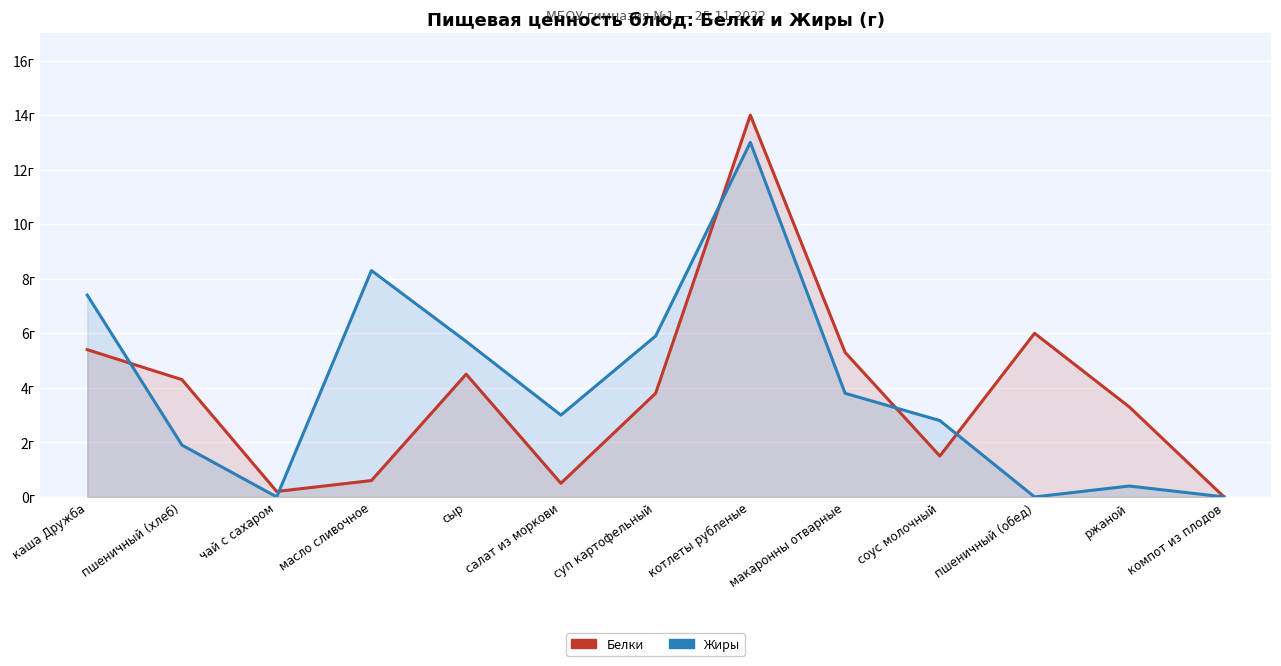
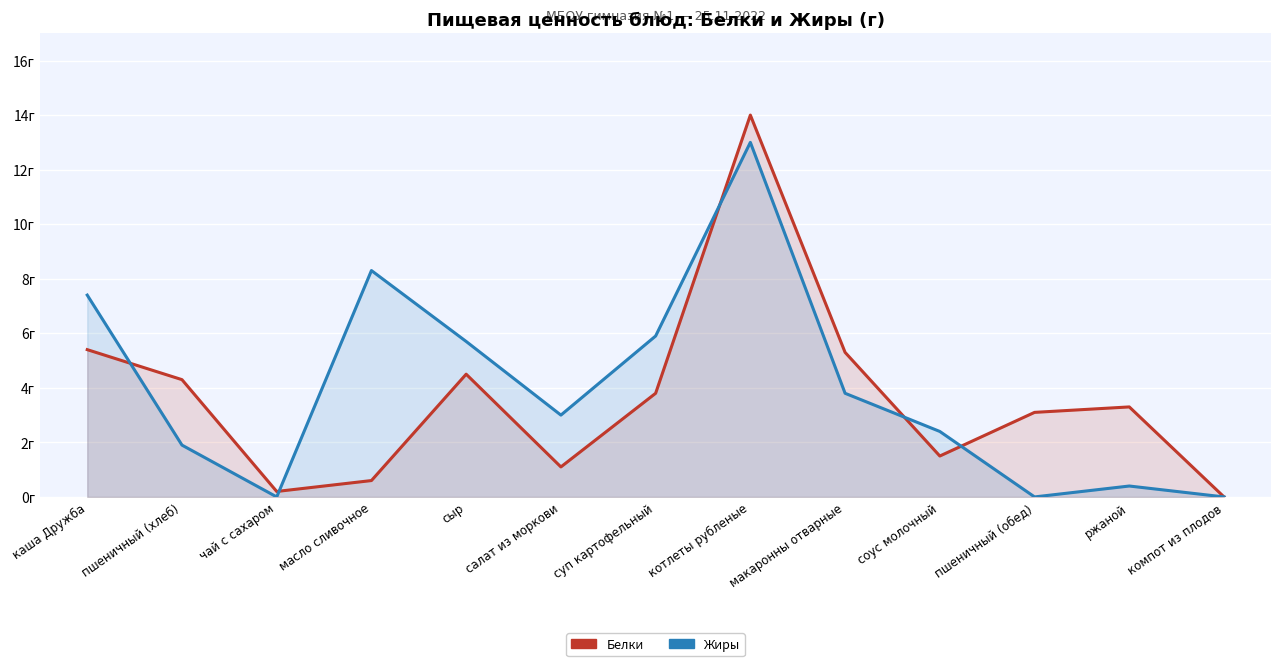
  {
    "Белки": {
      "каша Дружба": "5.4г",
      "пшеничный (хлеб)": "4.3г",
      "чай с сахаром": "0.2г",
      "масло сливочное": "0.6г",
      "сыр": "4.5г",
-     "салат из моркови": "0.5г",
+     "салат из моркови": "1.1г",
      "суп картофельный": "3.8г",
      "котлеты рубленые": "14.0г",
      "макаронны отварные": "5.3г",
      "соус молочный": "1.5г",
-     "пшеничный (обед)": "6.0г",
+     "пшеничный (обед)": "3.1г",
      "ржаной": "3.3г"
    },
    "Жиры": {
      "каша Дружба": "7.4г",
      "пшеничный (хлеб)": "1.9г",
      "чай с сахаром": "0.0г",
      "масло сливочное": "8.3г",
      "сыр": "5.7г",
      "салат из моркови": "3.0г",
      "суп картофельный": "5.9г",
      "котлеты рубленые": "13.0г",
      "макаронны отварные": "3.8г",
-     "соус молочный": "2.8г",
+     "соус молочный": "2.4г",
      "пшеничный (обед)": "0.0г",
      "ржаной": "0.4г"
    }
  }
